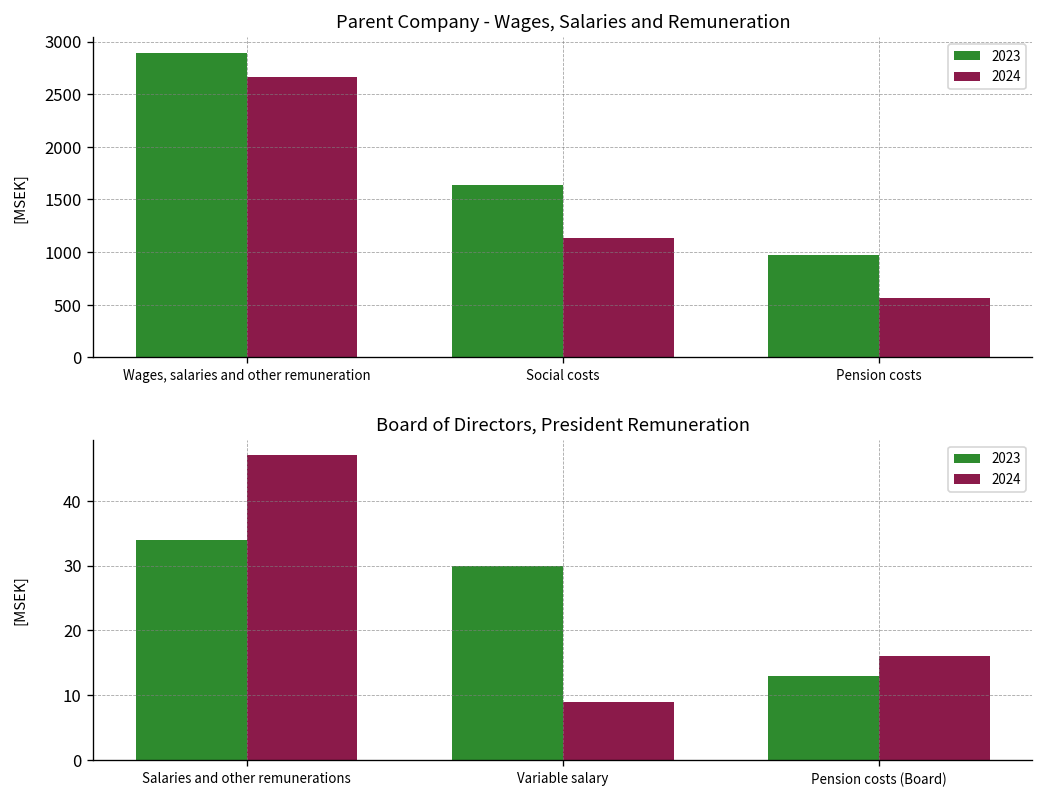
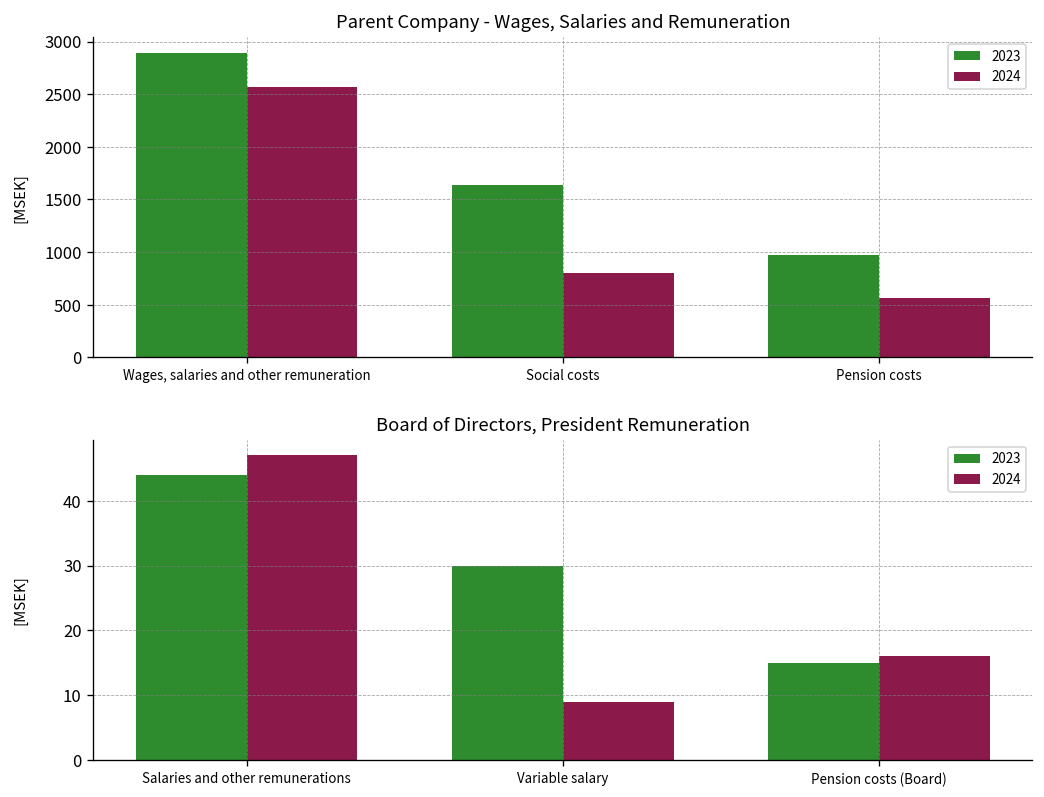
  {
    "Parent Company - Wages, Salaries and Remuneration": {
      "2023": {
        "Wages, salaries and other remuneration": 2900,
        "Social costs": 1600,
        "Pension costs": 1000
      },
      "2024": {
-       "Wages, salaries and other remuneration": 2700,
-       "Social costs": 1100,
+       "Wages, salaries and other remuneration": 2600,
+       "Social costs": 800,
        "Pension costs": 600
      }
    },
    "Board of Directors, President Remuneration": {
      "2023": {
-       "Salaries and other remunerations": 34,
+       "Salaries and other remunerations": 44,
        "Variable salary": 30,
-       "Pension costs (Board)": 13
+       "Pension costs (Board)": 15
      },
      "2024": {
        "Salaries and other remunerations": 47,
        "Variable salary": 9,
        "Pension costs (Board)": 16
      }
    }
  }
